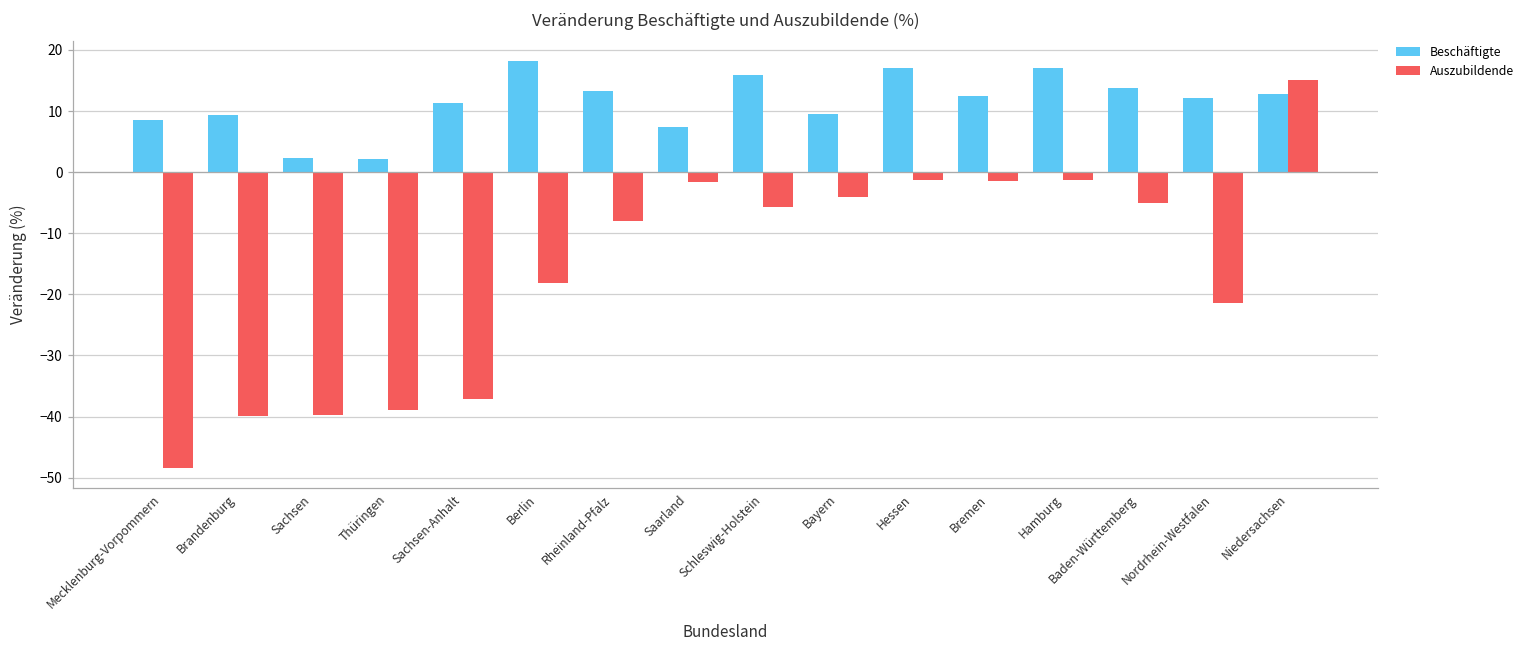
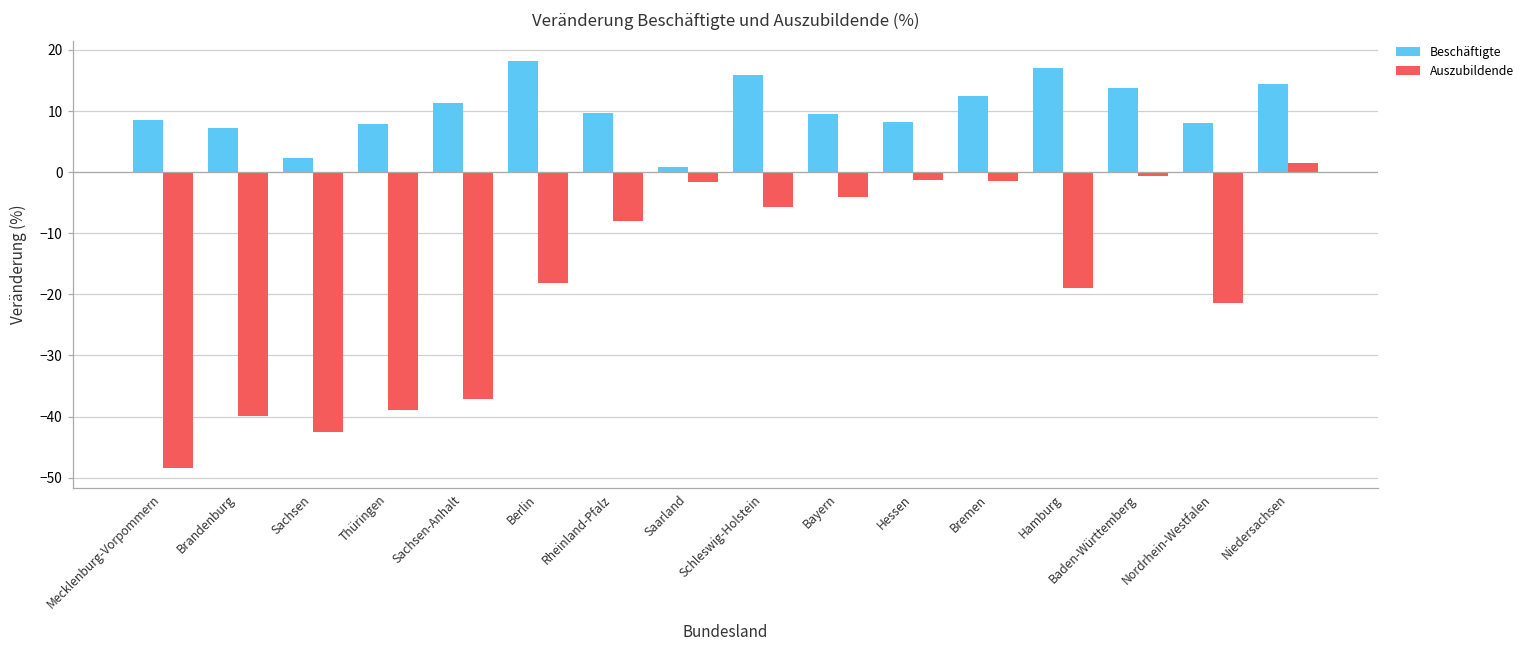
  {
    "Beschäftigte": {
      "Mecklenburg-Vorpommern": 8,
-     "Brandenburg": 9,
+     "Brandenburg": 7,
      "Sachsen": 2,
-     "Thüringen": 2,
+     "Thüringen": 8,
      "Sachsen-Anhalt": 11,
      "Berlin": 18,
-     "Rheinland-Pfalz": 13,
-     "Saarland": 7,
+     "Rheinland-Pfalz": 10,
+     "Saarland": 1,
      "Schleswig-Holstein": 16,
      "Bayern": 10,
-     "Hessen": 17,
+     "Hessen": 8,
      "Bremen": 12,
      "Hamburg": 17,
      "Baden-Württemberg": 14,
-     "Nordrhein-Westfalen": 12,
-     "Niedersachsen": 13
+     "Nordrhein-Westfalen": 8,
+     "Niedersachsen": 14
    },
    "Auszubildende": {
      "Mecklenburg-Vorpommern": -48,
      "Brandenburg": -40,
-     "Sachsen": -40,
+     "Sachsen": -43,
      "Thüringen": -39,
      "Sachsen-Anhalt": -37,
      "Berlin": -18,
      "Rheinland-Pfalz": -8,
      "Saarland": -2,
      "Schleswig-Holstein": -6,
      "Bayern": -4,
      "Hessen": -1,
      "Bremen": -1,
-     "Hamburg": -1,
-     "Baden-Württemberg": -5,
+     "Hamburg": -19,
+     "Baden-Württemberg": -1,
      "Nordrhein-Westfalen": -21,
-     "Niedersachsen": 15
+     "Niedersachsen": 2
    }
  }
